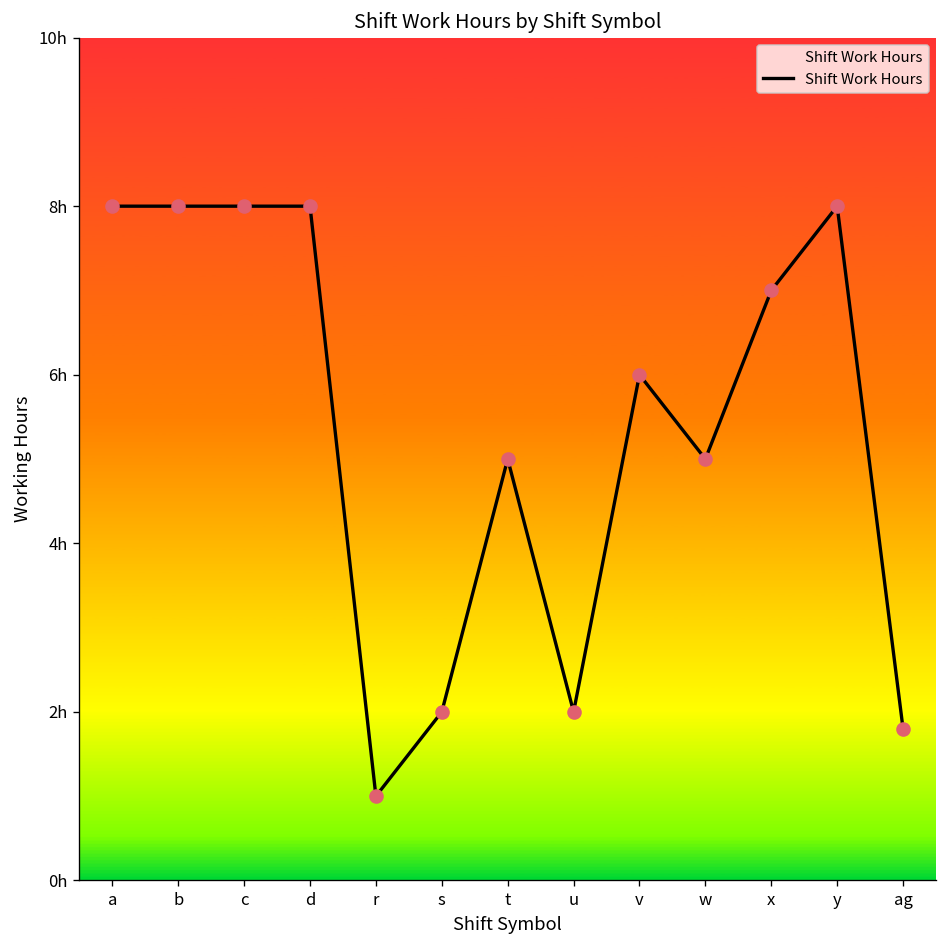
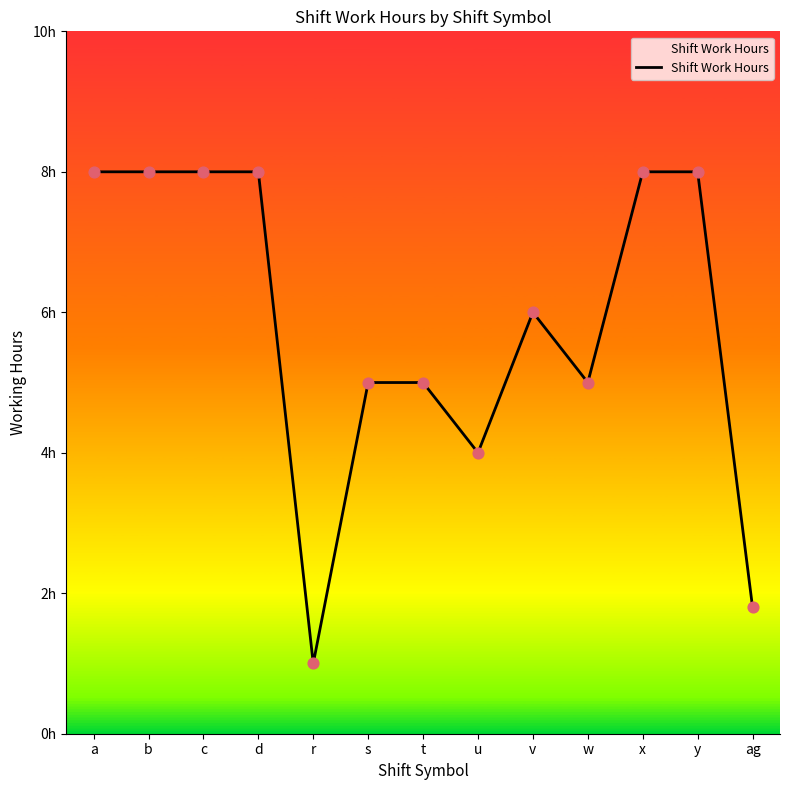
  {
    "a": "8h",
    "b": "8h",
    "c": "8h",
    "d": "8h",
    "r": "1h",
-   "s": "2h",
+   "s": "5h",
    "t": "5h",
-   "u": "2h",
+   "u": "4h",
    "v": "6h",
    "w": "5h",
-   "x": "7h",
+   "x": "8h",
    "y": "8h",
    "ag": "1.8h"
  }
